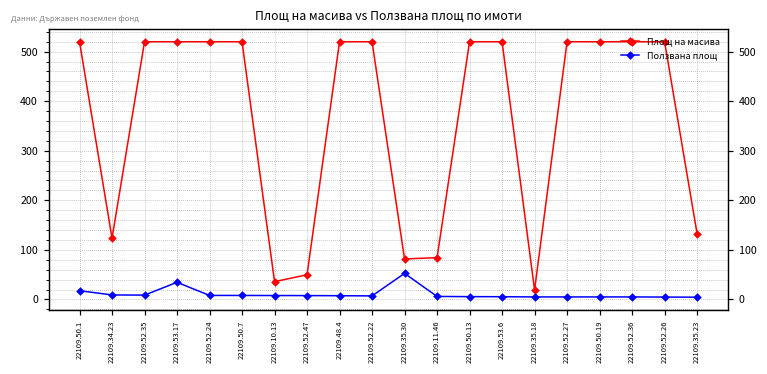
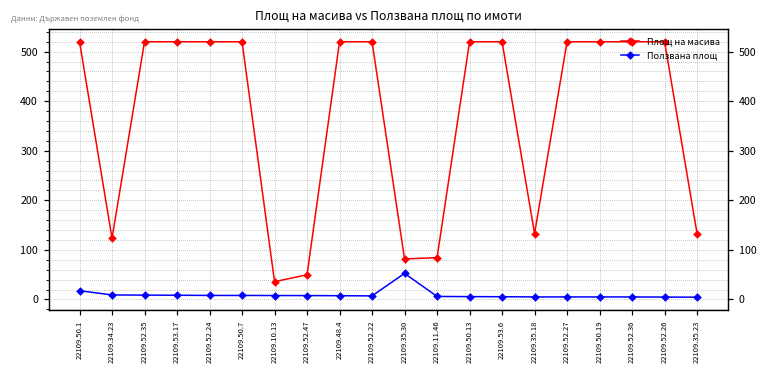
  {
    "Площ на масива": {
      "22109.50.1": 520,
      "22109.34.23": 120,
      "22109.52.35": 520,
      "22109.53.17": 520,
      "22109.52.24": 520,
      "22109.50.7": 520,
      "22109.10.13": 40,
      "22109.52.47": 50,
      "22109.48.4": 520,
      "22109.52.22": 520,
      "22109.35.30": 80,
      "22109.11.46": 80,
      "22109.50.13": 520,
      "22109.53.6": 520,
-     "22109.35.18": 20,
+     "22109.35.18": 130,
      "22109.52.27": 520,
      "22109.50.19": 520,
      "22109.52.36": 520,
      "22109.52.26": 520,
      "22109.35.23": 130
    },
    "Ползвана площ": {
      "22109.50.1": 20,
      "22109.34.23": 10,
      "22109.52.35": 10,
-     "22109.53.17": 30,
+     "22109.53.17": 10,
      "22109.52.24": 10,
      "22109.50.7": 10,
      "22109.10.13": 10,
      "22109.52.47": 10,
      "22109.48.4": 10,
      "22109.52.22": 10,
      "22109.35.30": 50,
      "22109.11.46": 10,
      "22109.50.13": 10,
      "22109.53.6": 10,
      "22109.35.18": 10,
      "22109.52.27": 10,
      "22109.50.19": 10,
      "22109.52.36": 0,
      "22109.52.26": 0,
      "22109.35.23": 0
    }
  }
